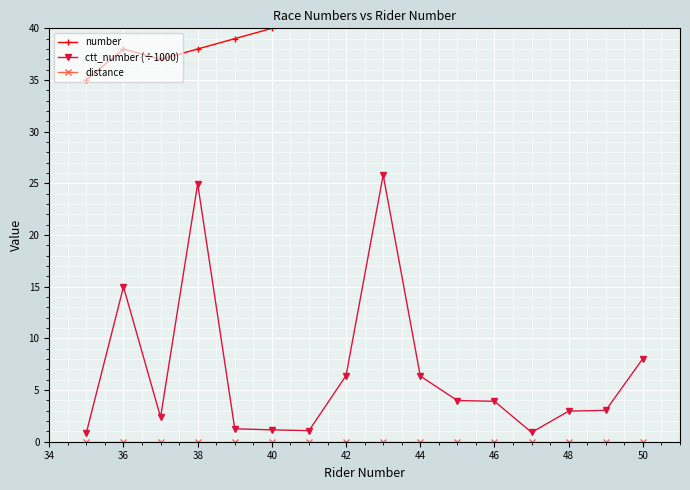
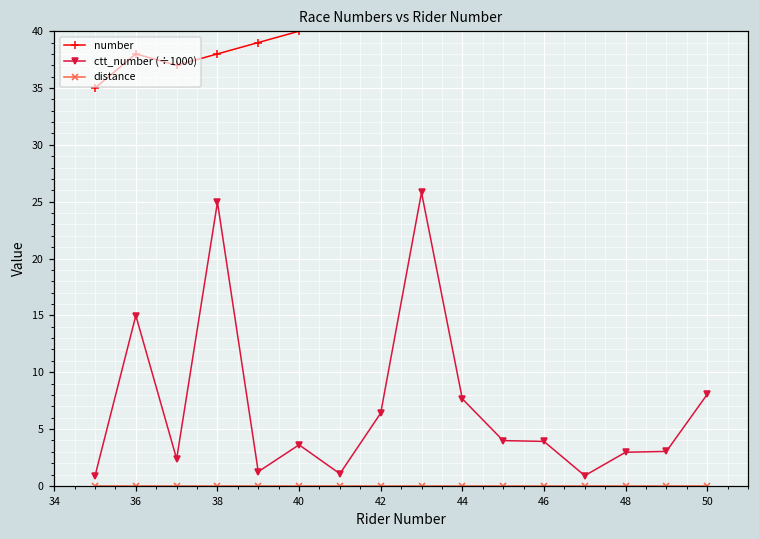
  {
    "number": {
      "38": 38.0,
      "40": 40.0
    },
    "ctt_number (÷1000)": {
      "36": 15.0,
      "38": 24.9,
-     "40": 1.1,
+     "40": 3.6,
      "42": 6.4,
-     "44": 6.4,
+     "44": 7.7,
      "46": 3.9,
      "48": 3.0,
      "50": 8.0
    },
    "distance": {
      "36": 0.0,
      "38": 0.0,
      "40": 0.0,
      "42": 0.0,
      "44": 0.0,
      "46": 0.0,
      "48": 0.0,
      "50": 0.0
    }
  }
